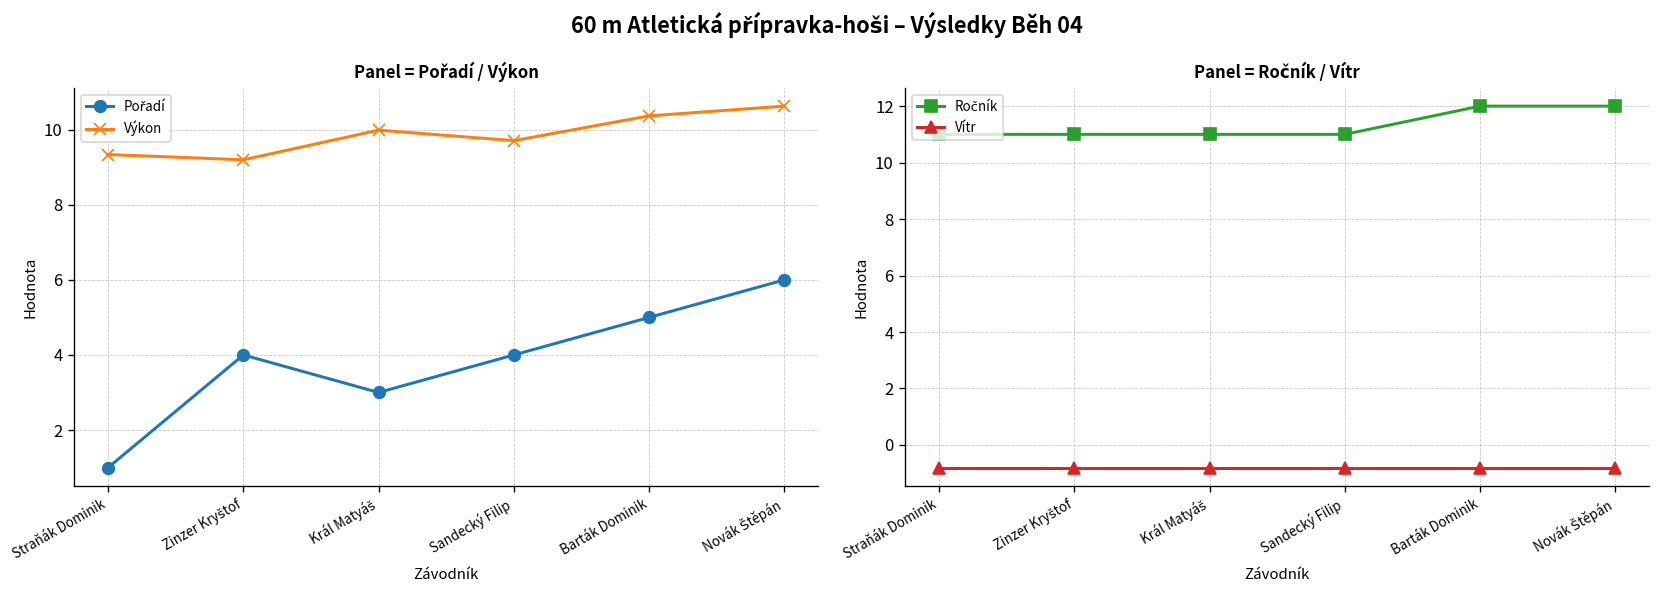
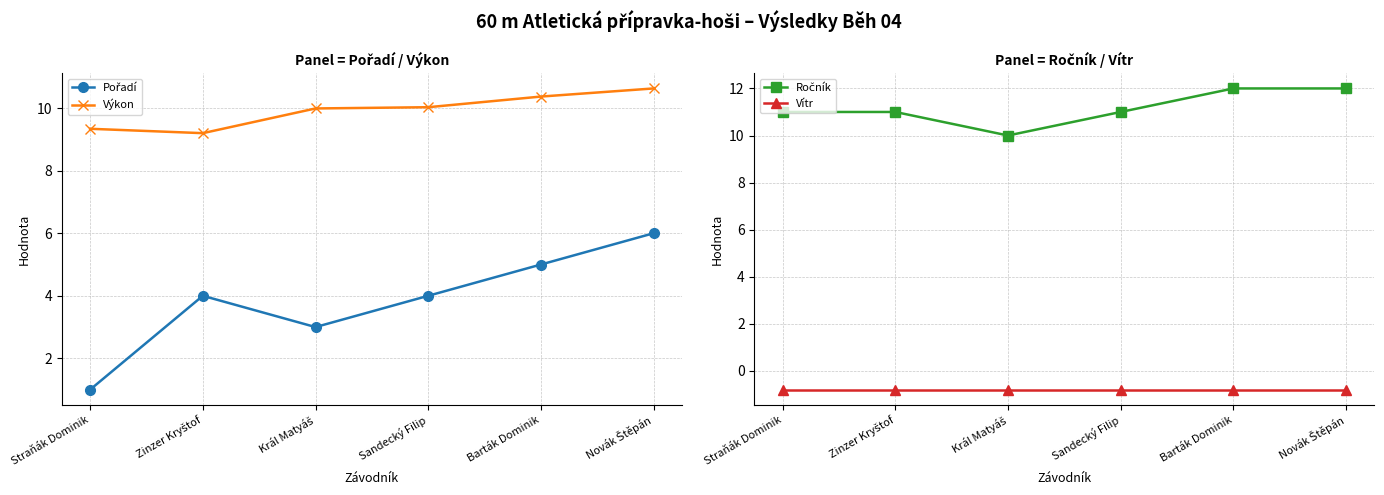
  {
    "Panel = Pořadí / Výkon": {
      "Pořadí": {
        "Straňák Dominik": 1.0,
        "Zinzer Kryštof": 4.0,
        "Král Matyáš": 3.0,
        "Sandecký Filip": 4.0,
        "Barták Dominik": 5.0,
        "Novák Štěpán": 6.0
      },
      "Výkon": {
        "Straňák Dominik": 9.3,
        "Zinzer Kryštof": 9.2,
        "Král Matyáš": 10.0,
-       "Sandecký Filip": 9.7,
+       "Sandecký Filip": 10.0,
        "Barták Dominik": 10.4,
        "Novák Štěpán": 10.6
      }
    },
    "Panel = Ročník / Vítr": {
      "Ročník": {
        "Zinzer Kryštof": 11,
-       "Král Matyáš": 11,
+       "Král Matyáš": 10,
        "Sandecký Filip": 11,
        "Barták Dominik": 12,
        "Novák Štěpán": 12
      },
      "Vítr": {
        "Straňák Dominik": -0.8,
        "Zinzer Kryštof": -0.8,
        "Král Matyáš": -0.8,
        "Sandecký Filip": -0.8,
        "Barták Dominik": -0.8,
        "Novák Štěpán": -0.8
      }
    }
  }
